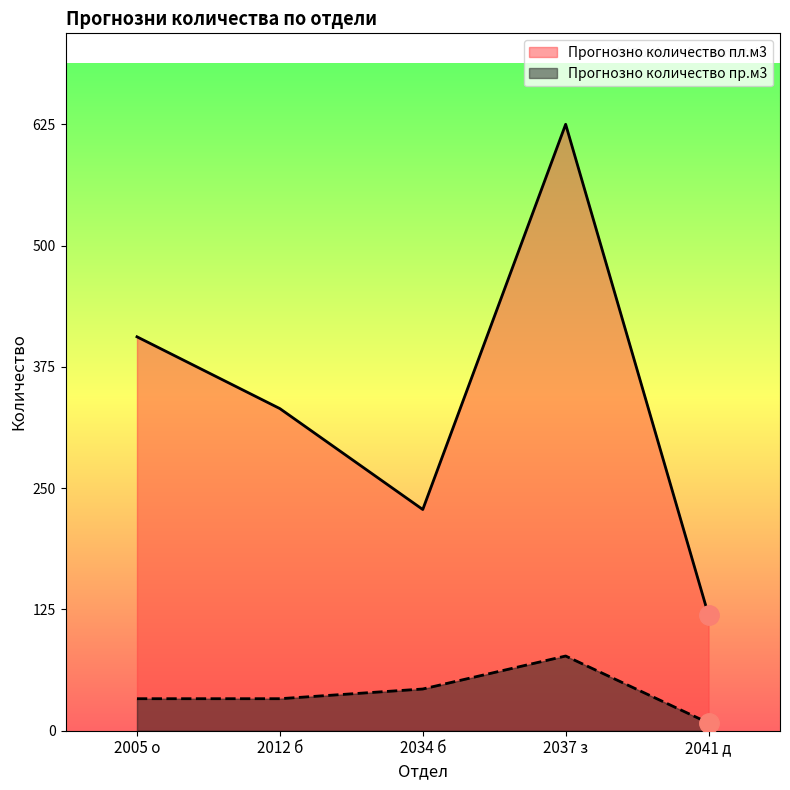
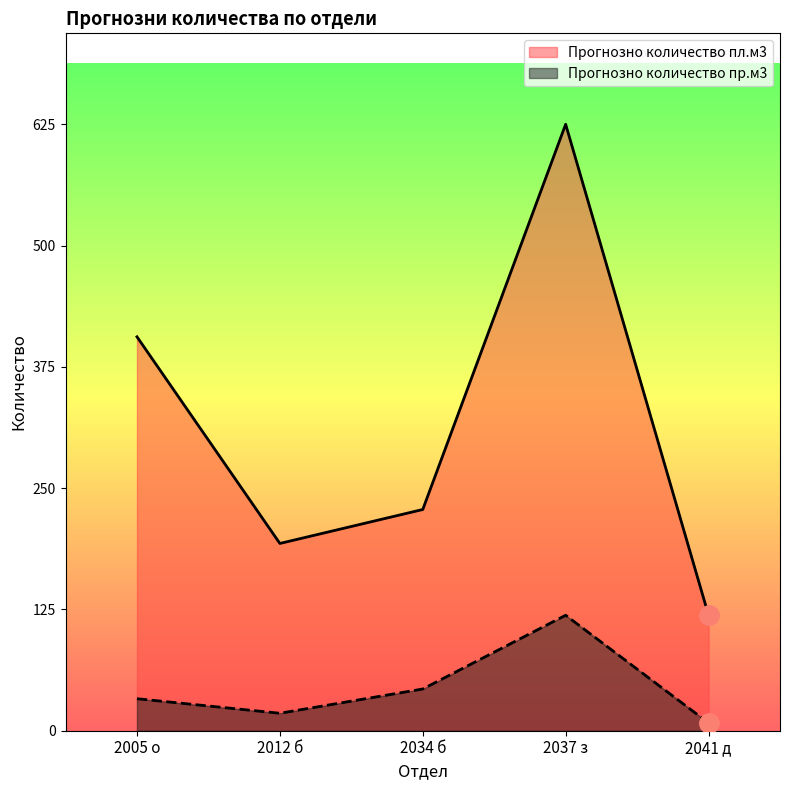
  {
    "Прогнозно количество пл.м3": {
      "2005 о": 410,
-     "2012 б": 330,
+     "2012 б": 190,
      "2034 б": 230,
      "2037 з": 630
    },
    "Прогнозно количество пр.м3": {
      "2005 о": 30,
-     "2012 б": 30,
+     "2012 б": 20,
      "2034 б": 40,
-     "2037 з": 80
+     "2037 з": 120
    }
  }
